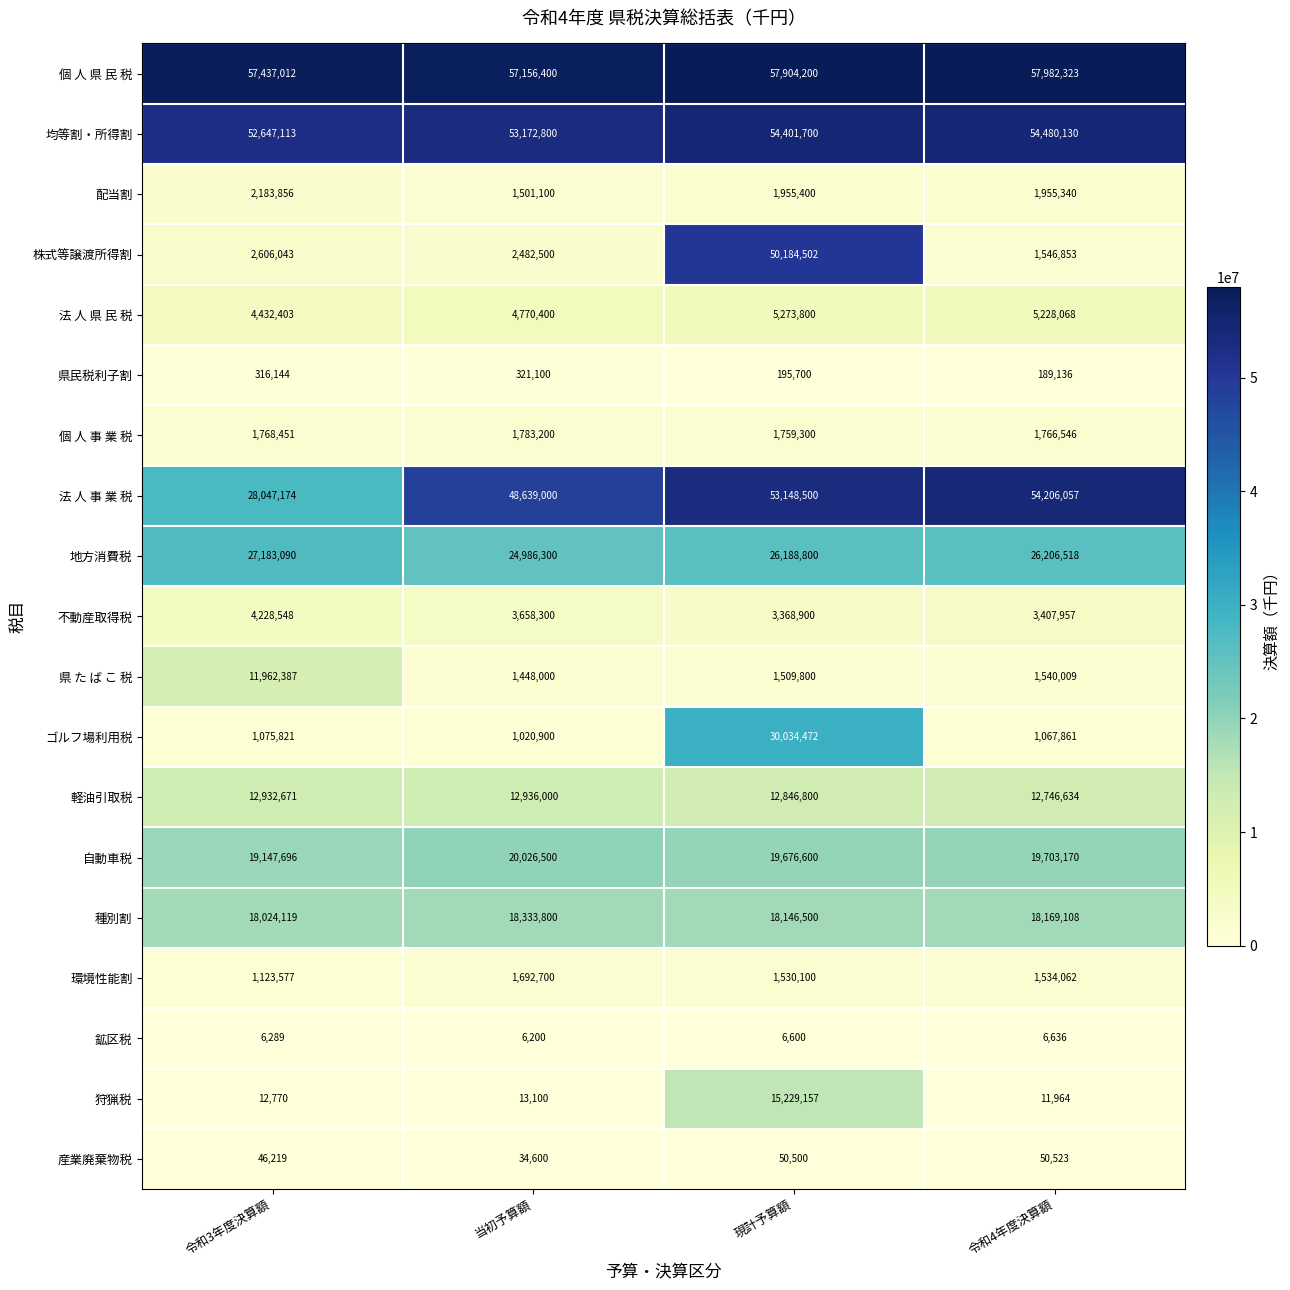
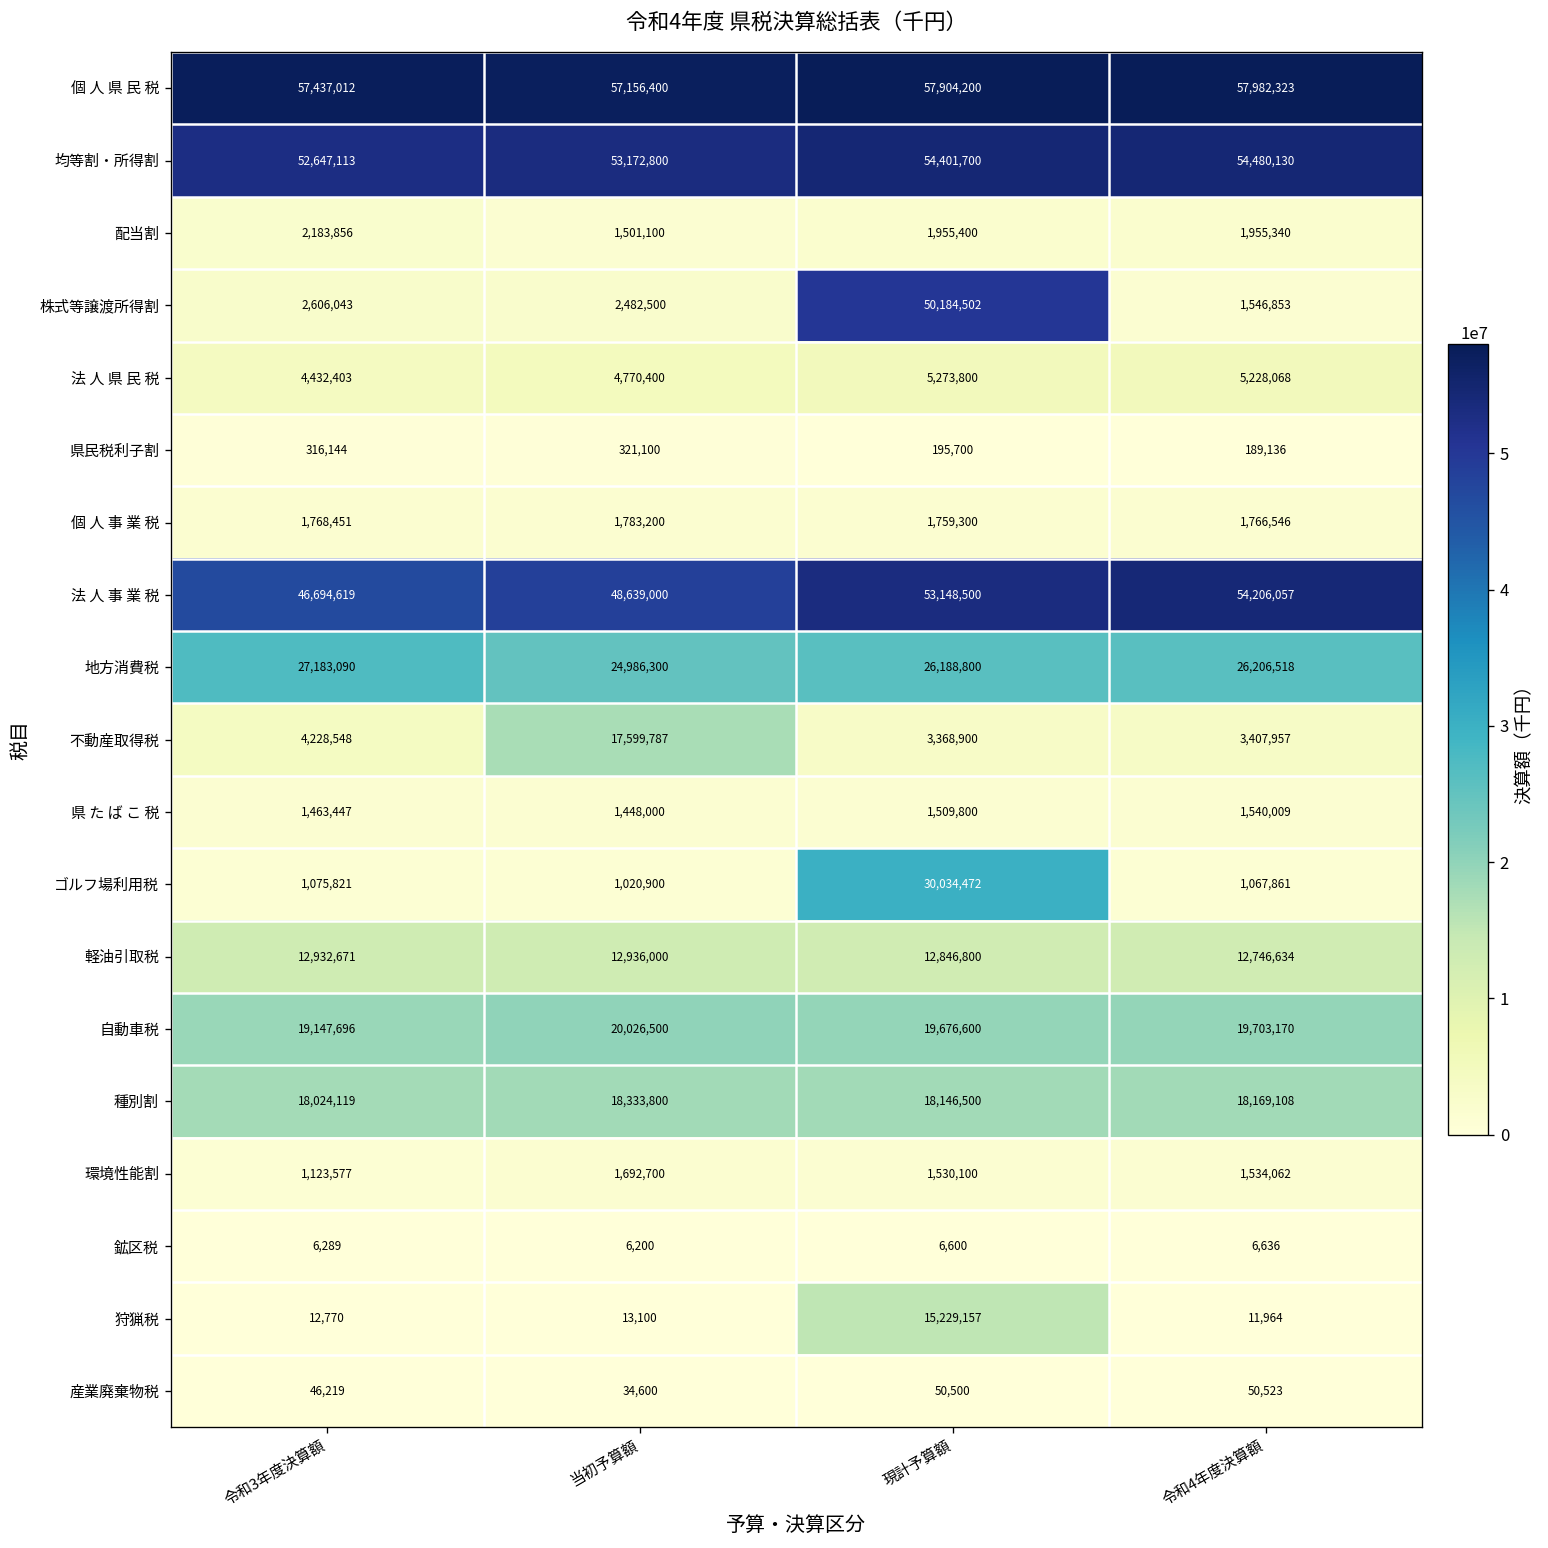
  {
    "個 人 県 民 税": {
      "令和3年度決算額": "57,437,012",
      "当初予算額": "57,156,400",
      "現計予算額": "57,904,200",
      "令和4年度決算額": "57,982,323"
    },
    "均等割・所得割": {
      "令和3年度決算額": "52,647,113",
      "当初予算額": "53,172,800",
      "現計予算額": "54,401,700",
      "令和4年度決算額": "54,480,130"
    },
    "配当割": {
      "令和3年度決算額": "2,183,856",
      "当初予算額": "1,501,100",
      "現計予算額": "1,955,400",
      "令和4年度決算額": "1,955,340"
    },
    "株式等譲渡所得割": {
      "令和3年度決算額": "2,606,043",
      "当初予算額": "2,482,500",
      "現計予算額": "50,184,502",
      "令和4年度決算額": "1,546,853"
    },
    "法 人 県 民 税": {
      "令和3年度決算額": "4,432,403",
      "当初予算額": "4,770,400",
      "現計予算額": "5,273,800",
      "令和4年度決算額": "5,228,068"
    },
    "県民税利子割": {
      "令和3年度決算額": "316,144",
      "当初予算額": "321,100",
      "現計予算額": "195,700",
      "令和4年度決算額": "189,136"
    },
    "個 人 事 業 税": {
      "令和3年度決算額": "1,768,451",
      "当初予算額": "1,783,200",
      "現計予算額": "1,759,300",
      "令和4年度決算額": "1,766,546"
    },
    "法 人 事 業 税": {
-     "令和3年度決算額": "28,047,174",
+     "令和3年度決算額": "46,694,619",
      "当初予算額": "48,639,000",
      "現計予算額": "53,148,500",
      "令和4年度決算額": "54,206,057"
    },
    "地方消費税": {
      "令和3年度決算額": "27,183,090",
      "当初予算額": "24,986,300",
      "現計予算額": "26,188,800",
      "令和4年度決算額": "26,206,518"
    },
    "不動産取得税": {
      "令和3年度決算額": "4,228,548",
-     "当初予算額": "3,658,300",
+     "当初予算額": "17,599,787",
      "現計予算額": "3,368,900",
      "令和4年度決算額": "3,407,957"
    },
    "県 た ば こ 税": {
-     "令和3年度決算額": "11,962,387",
+     "令和3年度決算額": "1,463,447",
      "当初予算額": "1,448,000",
      "現計予算額": "1,509,800",
      "令和4年度決算額": "1,540,009"
    },
    "ゴルフ場利用税": {
      "令和3年度決算額": "1,075,821",
      "当初予算額": "1,020,900",
      "現計予算額": "30,034,472",
      "令和4年度決算額": "1,067,861"
    },
    "軽油引取税": {
      "令和3年度決算額": "12,932,671",
      "当初予算額": "12,936,000",
      "現計予算額": "12,846,800",
      "令和4年度決算額": "12,746,634"
    },
    "自動車税": {
      "令和3年度決算額": "19,147,696",
      "当初予算額": "20,026,500",
      "現計予算額": "19,676,600",
      "令和4年度決算額": "19,703,170"
    },
    "種別割": {
      "令和3年度決算額": "18,024,119",
      "当初予算額": "18,333,800",
      "現計予算額": "18,146,500",
      "令和4年度決算額": "18,169,108"
    },
    "環境性能割": {
      "令和3年度決算額": "1,123,577",
      "当初予算額": "1,692,700",
      "現計予算額": "1,530,100",
      "令和4年度決算額": "1,534,062"
    },
    "鉱区税": {
      "令和3年度決算額": "6,289",
      "当初予算額": "6,200",
      "現計予算額": "6,600",
      "令和4年度決算額": "6,636"
    },
    "狩猟税": {
      "令和3年度決算額": "12,770",
      "当初予算額": "13,100",
      "現計予算額": "15,229,157",
      "令和4年度決算額": "11,964"
    },
    "産業廃棄物税": {
      "令和3年度決算額": "46,219",
      "当初予算額": "34,600",
      "現計予算額": "50,500",
      "令和4年度決算額": "50,523"
    }
  }
